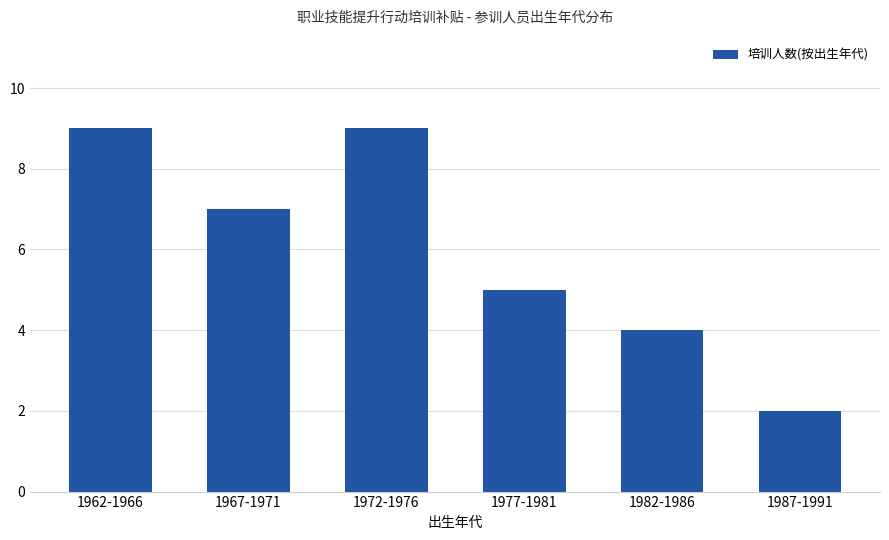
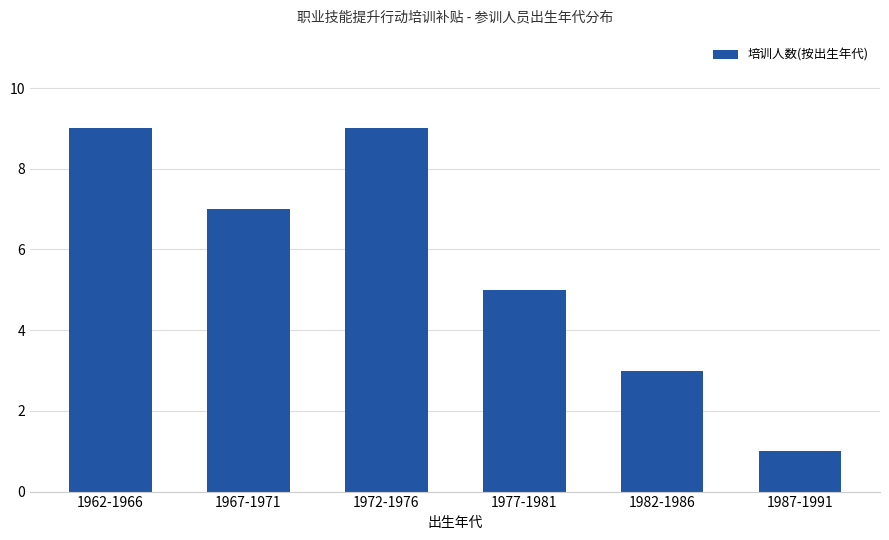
  {
    "1962-1966": 9,
    "1967-1971": 7,
    "1972-1976": 9,
    "1977-1981": 5,
-   "1982-1986": 4,
-   "1987-1991": 2
+   "1982-1986": 3,
+   "1987-1991": 1
  }
